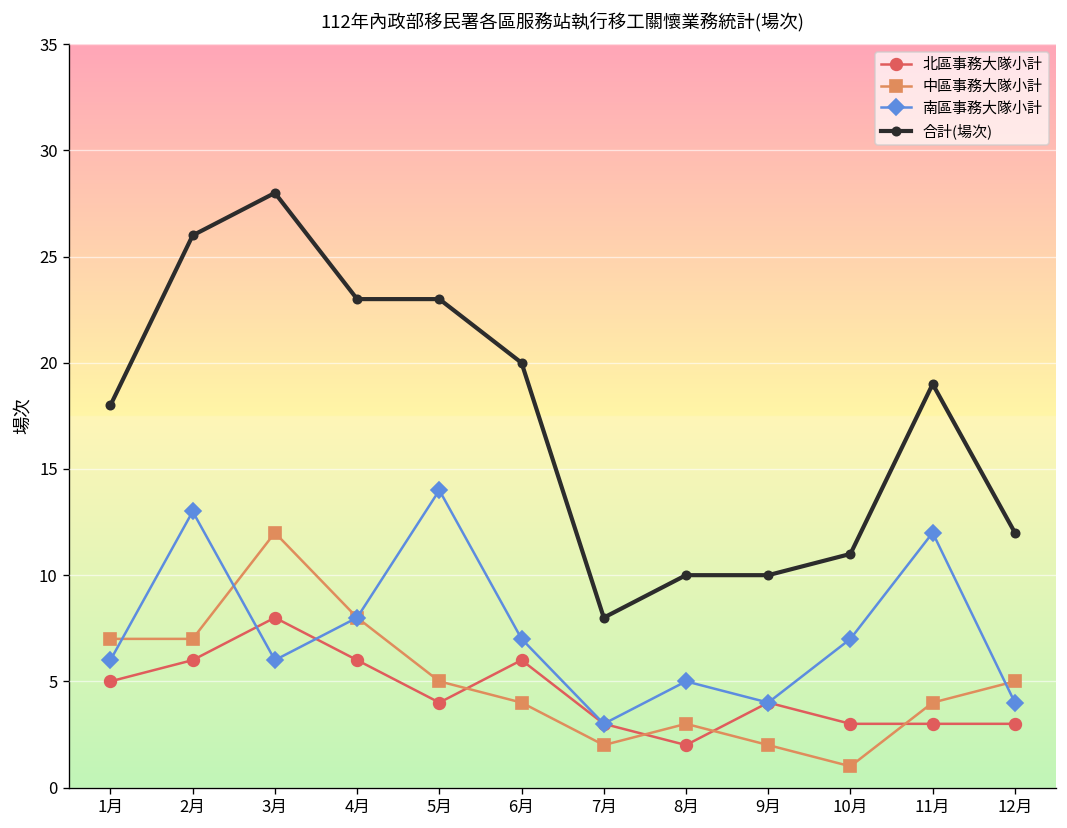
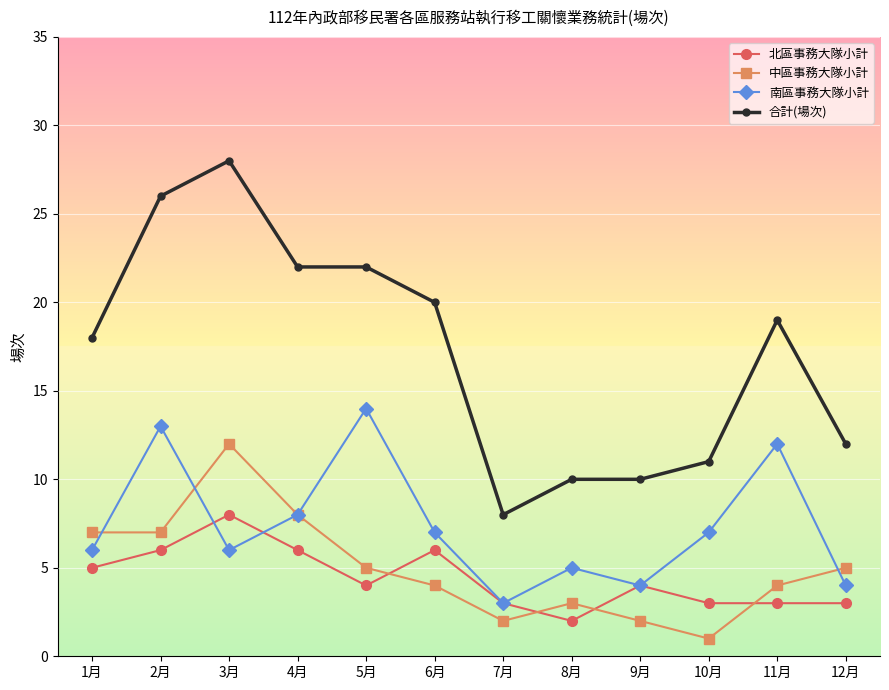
  {
    "南區事務大隊小計": {
      "1月": 6,
      "2月": 13,
      "3月": 6,
      "5月": 14,
      "6月": 7,
      "8月": 5,
      "10月": 7,
      "11月": 12,
      "12月": 4
    },
    "合計(場次)": {
      "1月": 18,
      "2月": 26,
      "3月": 28,
-     "4月": 23,
-     "5月": 23,
+     "4月": 22,
+     "5月": 22,
      "6月": 20,
      "7月": 8,
      "8月": 10,
      "9月": 10,
      "10月": 11,
      "11月": 19,
      "12月": 12
    }
  }
